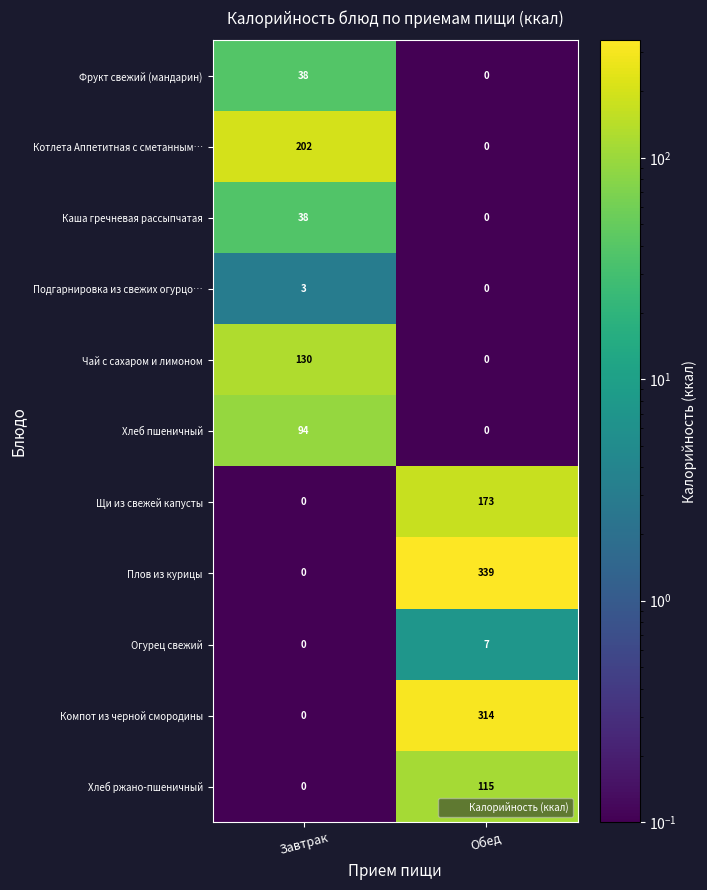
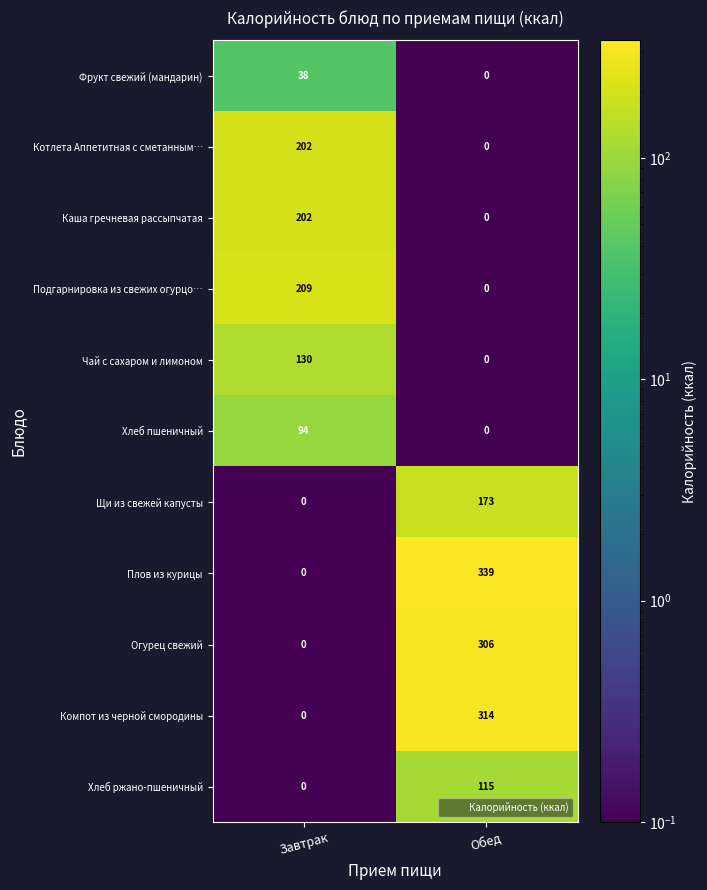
  {
    "Фрукт свежий (мандарин)": {
      "Завтрак": 38,
      "Обед": 0
    },
    "Котлета Аппетитная с сметанным…": {
      "Завтрак": 202,
      "Обед": 0
    },
    "Каша гречневая рассыпчатая": {
-     "Завтрак": 38,
+     "Завтрак": 202,
      "Обед": 0
    },
    "Подгарнировка из свежих огурцо…": {
-     "Завтрак": 3,
+     "Завтрак": 209,
      "Обед": 0
    },
    "Чай с сахаром и лимоном": {
      "Завтрак": 130,
      "Обед": 0
    },
    "Хлеб пшеничный": {
      "Завтрак": 94,
      "Обед": 0
    },
    "Щи из свежей капусты": {
      "Завтрак": 0,
      "Обед": 173
    },
    "Плов из курицы": {
      "Завтрак": 0,
      "Обед": 339
    },
    "Огурец свежий": {
      "Завтрак": 0,
-     "Обед": 7
+     "Обед": 306
    },
    "Компот из черной смородины": {
      "Завтрак": 0,
      "Обед": 314
    },
    "Хлеб ржано-пшеничный": {
      "Завтрак": 0,
      "Обед": 115
    }
  }
